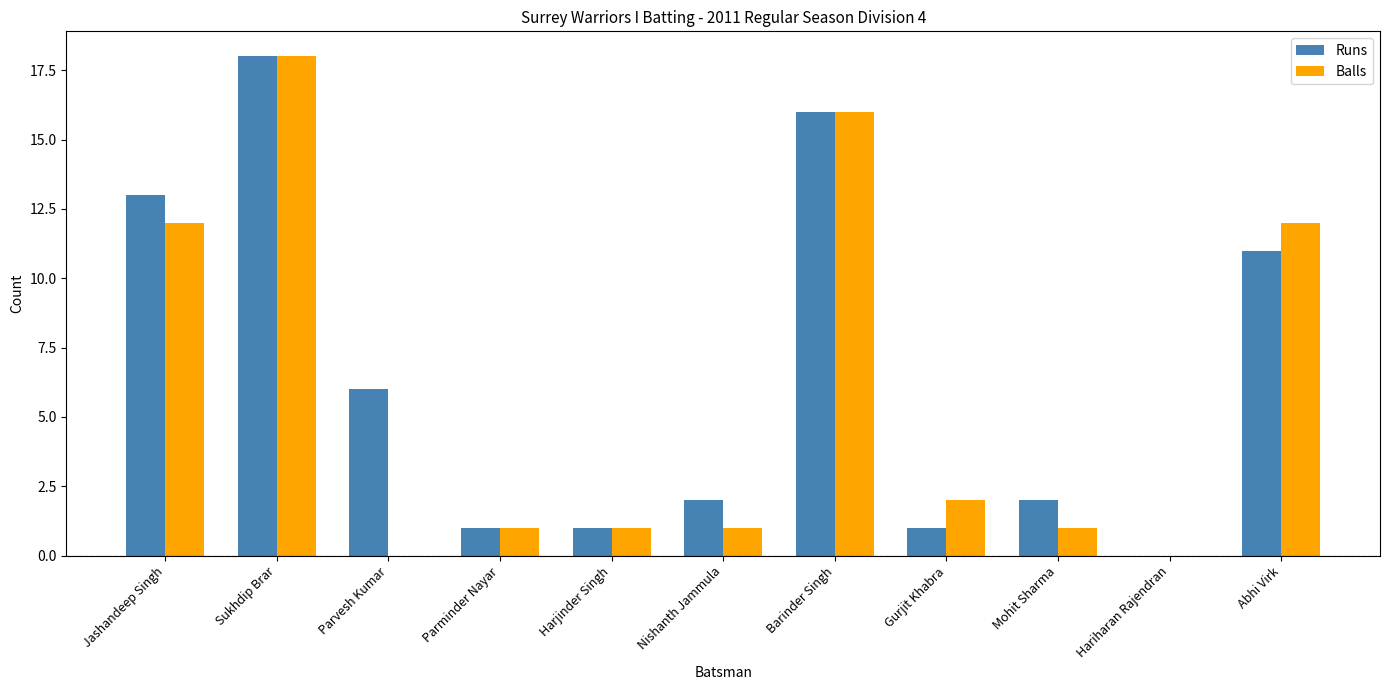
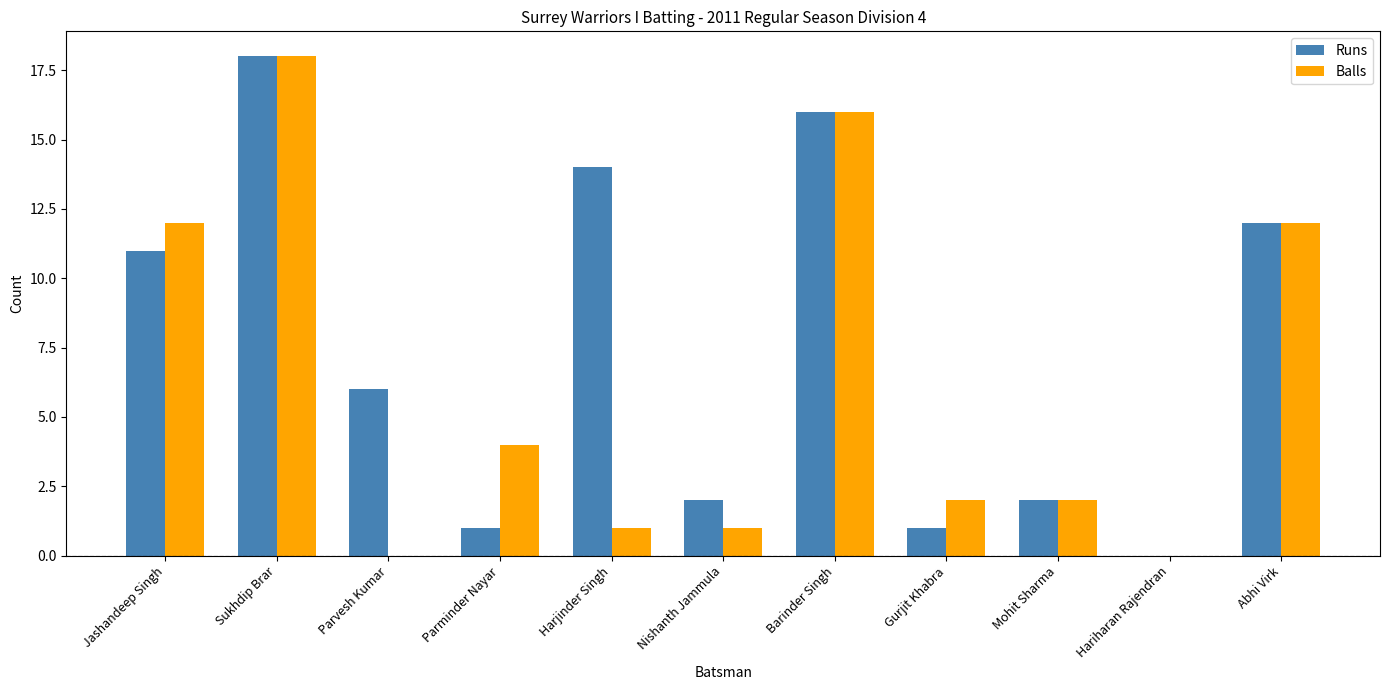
  {
    "Runs": {
-     "Jashandeep Singh": 13,
+     "Jashandeep Singh": 11,
      "Sukhdip Brar": 18,
      "Parvesh Kumar": 6,
      "Parminder Nayar": 1,
-     "Harjinder Singh": 1,
+     "Harjinder Singh": 14,
      "Nishanth Jammula": 2,
      "Barinder Singh": 16,
      "Gurjit Khabra": 1,
      "Mohit Sharma": 2,
      "Hariharan Rajendran": 0,
-     "Abhi Virk": 11
+     "Abhi Virk": 12
    },
    "Balls": {
      "Jashandeep Singh": 12,
      "Sukhdip Brar": 18,
      "Parvesh Kumar": 0,
-     "Parminder Nayar": 1,
+     "Parminder Nayar": 4,
      "Harjinder Singh": 1,
      "Nishanth Jammula": 1,
      "Barinder Singh": 16,
      "Gurjit Khabra": 2,
-     "Mohit Sharma": 1,
+     "Mohit Sharma": 2,
      "Hariharan Rajendran": 0,
      "Abhi Virk": 12
    }
  }
